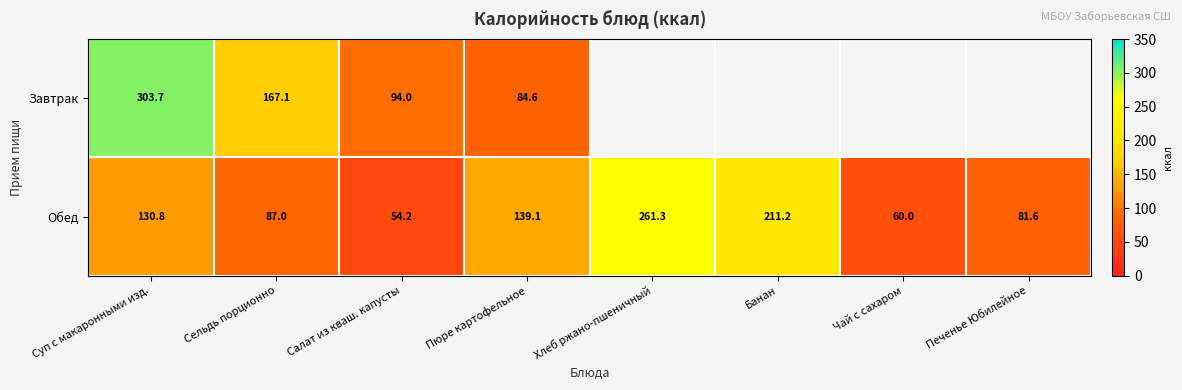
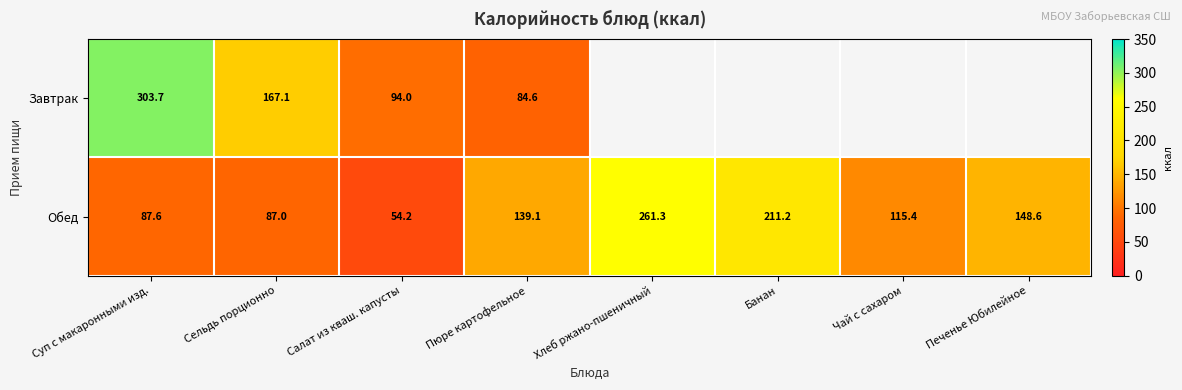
  {
    "Завтрак": {
      "Суп с макаронными изд.": 303.7,
      "Сельдь порционно": 167.1,
      "Салат из кваш. капусты": 94.0,
      "Пюре картофельное": 84.6
    },
    "Обед": {
-     "Суп с макаронными изд.": 130.8,
+     "Суп с макаронными изд.": 87.6,
      "Сельдь порционно": 87.0,
      "Салат из кваш. капусты": 54.2,
      "Пюре картофельное": 139.1,
      "Хлеб ржано-пшеничный": 261.3,
      "Банан": 211.2,
-     "Чай с сахаром": 60.0,
-     "Печенье Юбилейное": 81.6
+     "Чай с сахаром": 115.4,
+     "Печенье Юбилейное": 148.6
    }
  }
